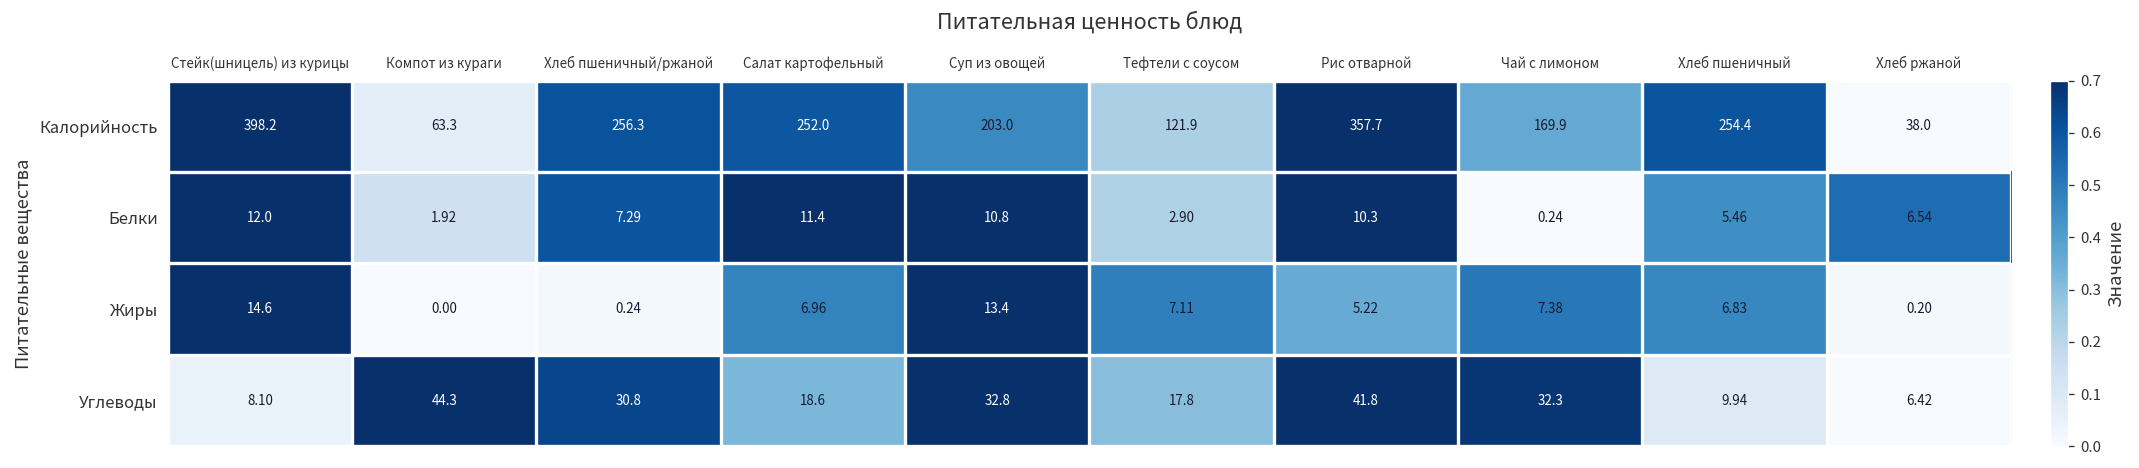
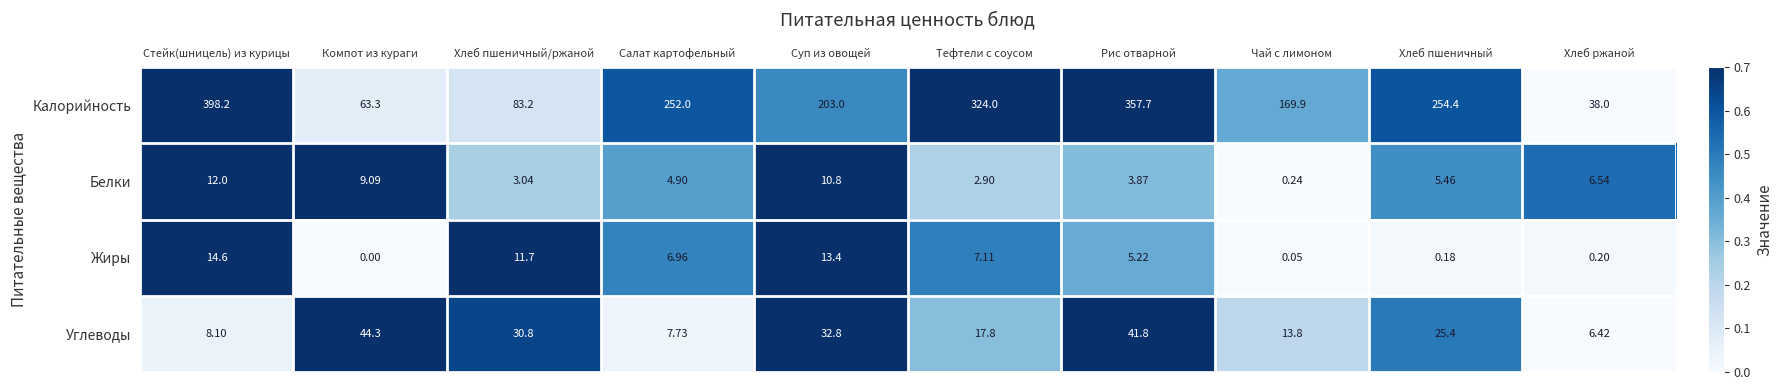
  {
    "Калорийность": {
      "Стейк(шницель) из курицы": 398.2,
      "Компот из кураги": 63.3,
-     "Хлеб пшеничный/ржаной": 256.3,
+     "Хлеб пшеничный/ржаной": 83.2,
      "Салат картофельный": 252.0,
      "Суп из овощей": 203.0,
-     "Тефтели с соусом": 121.9,
+     "Тефтели с соусом": 324.0,
      "Рис отварной": 357.7,
      "Чай с лимоном": 169.9,
      "Хлеб пшеничный": 254.4,
      "Хлеб ржаной": 38.0
    },
    "Белки": {
      "Стейк(шницель) из курицы": 12.0,
-     "Компот из кураги": 1.92,
-     "Хлеб пшеничный/ржаной": 7.29,
-     "Салат картофельный": 11.4,
+     "Компот из кураги": 9.09,
+     "Хлеб пшеничный/ржаной": 3.04,
+     "Салат картофельный": 4.90,
      "Суп из овощей": 10.8,
      "Тефтели с соусом": 2.90,
-     "Рис отварной": 10.3,
+     "Рис отварной": 3.87,
      "Чай с лимоном": 0.24,
      "Хлеб пшеничный": 5.46,
      "Хлеб ржаной": 6.54
    },
    "Жиры": {
      "Стейк(шницель) из курицы": 14.6,
      "Компот из кураги": 0.00,
-     "Хлеб пшеничный/ржаной": 0.24,
+     "Хлеб пшеничный/ржаной": 11.7,
      "Салат картофельный": 6.96,
      "Суп из овощей": 13.4,
      "Тефтели с соусом": 7.11,
      "Рис отварной": 5.22,
-     "Чай с лимоном": 7.38,
-     "Хлеб пшеничный": 6.83,
+     "Чай с лимоном": 0.05,
+     "Хлеб пшеничный": 0.18,
      "Хлеб ржаной": 0.20
    },
    "Углеводы": {
      "Стейк(шницель) из курицы": 8.10,
      "Компот из кураги": 44.3,
      "Хлеб пшеничный/ржаной": 30.8,
-     "Салат картофельный": 18.6,
+     "Салат картофельный": 7.73,
      "Суп из овощей": 32.8,
      "Тефтели с соусом": 17.8,
      "Рис отварной": 41.8,
-     "Чай с лимоном": 32.3,
-     "Хлеб пшеничный": 9.94,
+     "Чай с лимоном": 13.8,
+     "Хлеб пшеничный": 25.4,
      "Хлеб ржаной": 6.42
    }
  }
